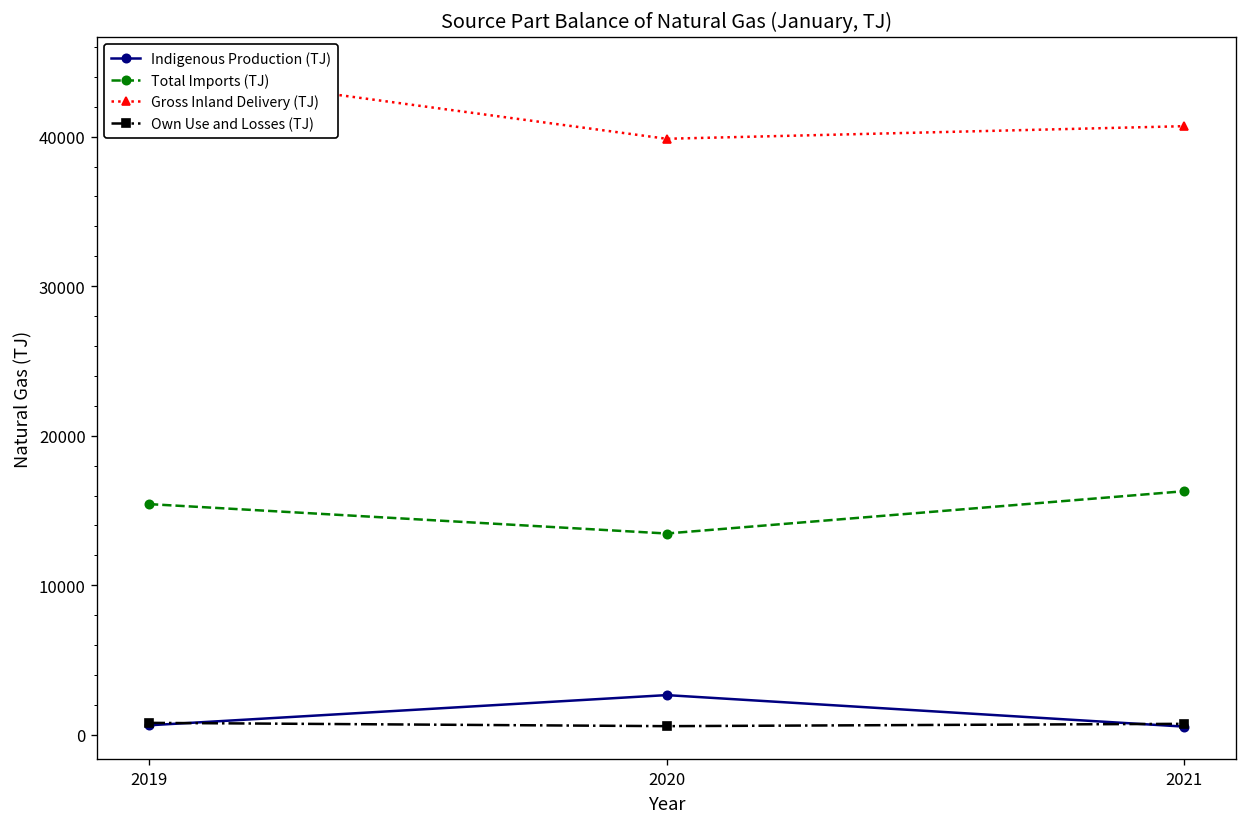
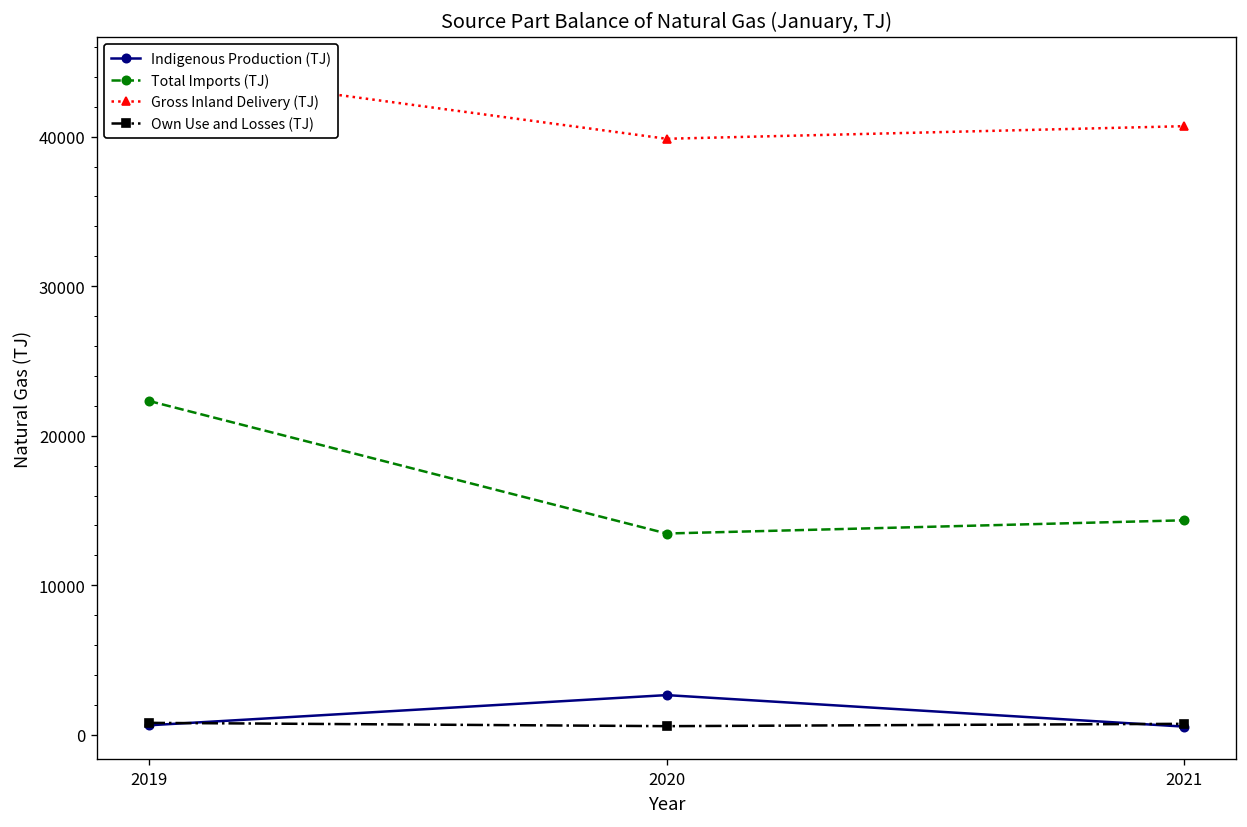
  {
    "Indigenous Production (TJ)": {
      "2020": 2700
    },
    "Total Imports (TJ)": {
-     "2019": 15400,
+     "2019": 22300,
      "2020": 13500,
-     "2021": 16300
+     "2021": 14300
    },
    "Gross Inland Delivery (TJ)": {
      "2020": 39900,
      "2021": 40700
    },
    "Own Use and Losses (TJ)": {
      "2020": 600
    }
  }
